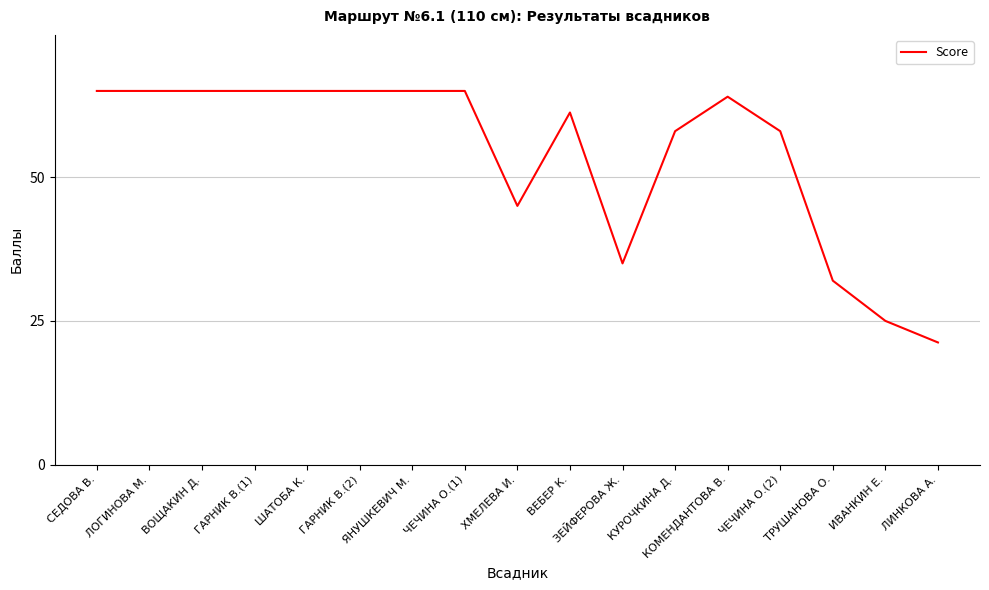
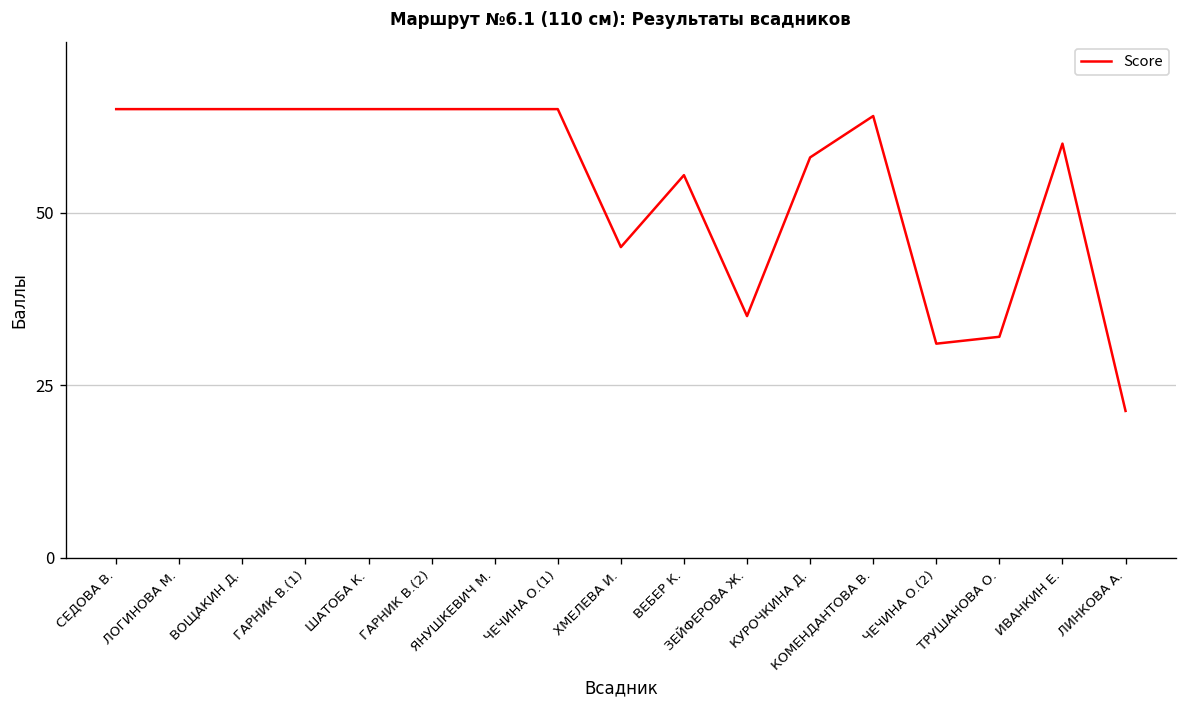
  {
    "СЕДОВА В.": 65,
    "ЛОГИНОВА М.": 65,
    "ВОЩАКИН Д.": 65,
    "ГАРНИК В.(1)": 65,
    "ШАТОБА К.": 65,
    "ГАРНИК В.(2)": 65,
    "ЯНУШКЕВИЧ М.": 65,
    "ЧЕЧИНА О.(1)": 65,
    "ХМЕЛЕВА И.": 45,
-   "ВЕБЕР К.": 61,
+   "ВЕБЕР К.": 55,
    "ЗЕЙФЕРОВА Ж.": 35,
    "КУРОЧКИНА Д.": 58,
    "КОМЕНДАНТОВА В.": 64,
-   "ЧЕЧИНА О.(2)": 58,
+   "ЧЕЧИНА О.(2)": 31,
    "ТРУШАНОВА О.": 32,
-   "ИВАНКИН Е.": 25,
+   "ИВАНКИН Е.": 60,
    "ЛИНКОВА А.": 21
  }
